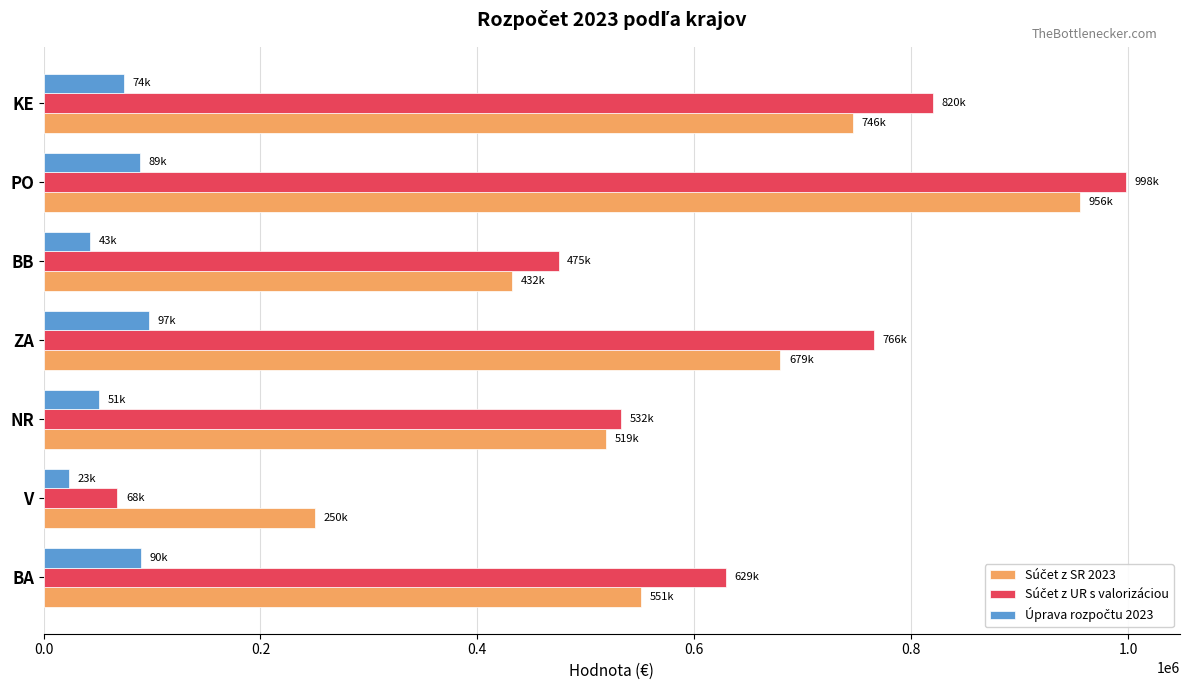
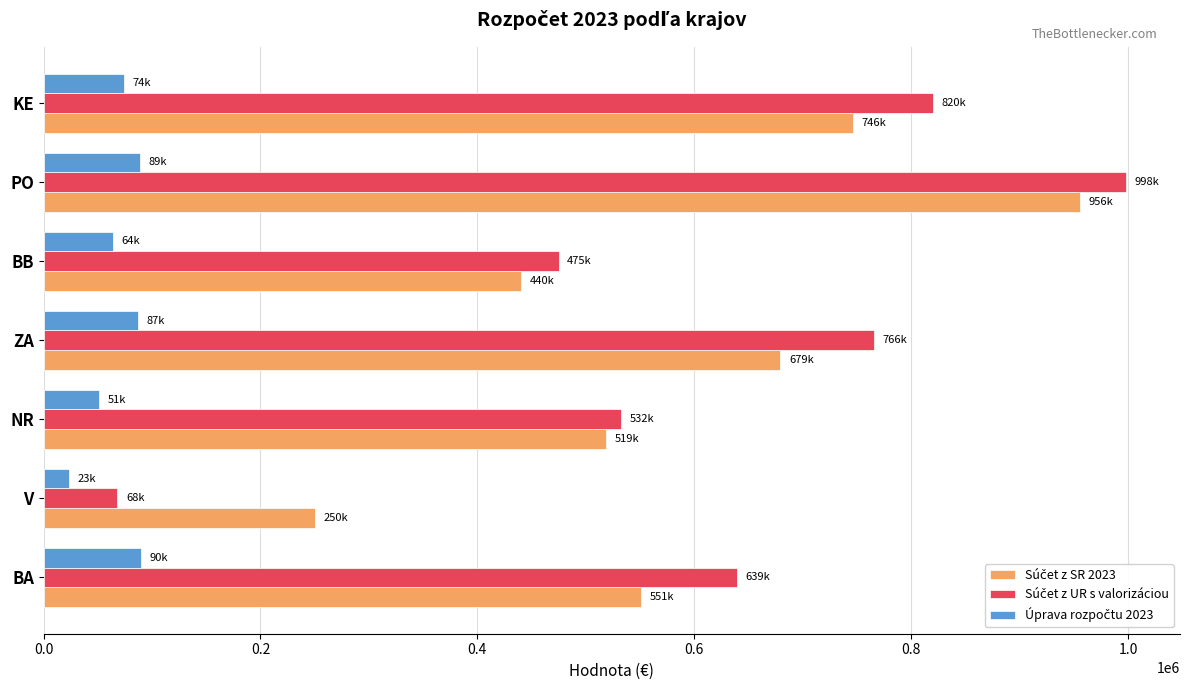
  {
    "Súčet z SR 2023": {
      "KE": "746k",
      "PO": "956k",
-     "BB": "432k",
+     "BB": "440k",
      "ZA": "679k",
      "NR": "519k",
      "V": "250k",
      "BA": "551k"
    },
    "Súčet z UR s valorizáciou": {
      "KE": "820k",
      "PO": "998k",
      "BB": "475k",
      "ZA": "766k",
      "NR": "532k",
      "V": "68k",
-     "BA": "629k"
+     "BA": "639k"
    },
    "Úprava rozpočtu 2023": {
      "KE": "74k",
      "PO": "89k",
-     "BB": "43k",
-     "ZA": "97k",
+     "BB": "64k",
+     "ZA": "87k",
      "NR": "51k",
      "V": "23k",
      "BA": "90k"
    }
  }
